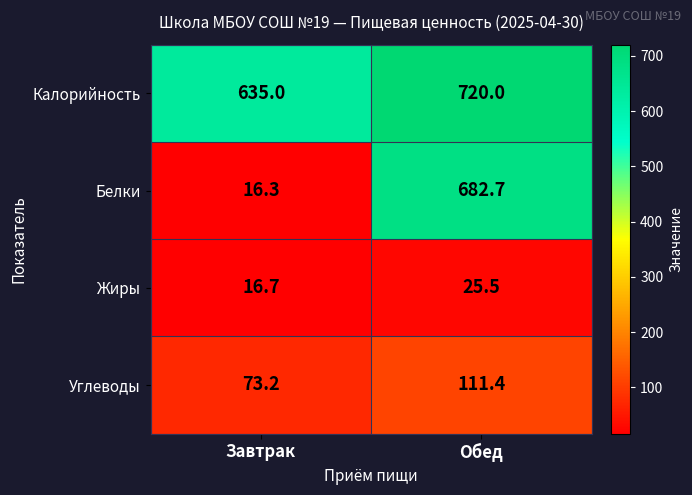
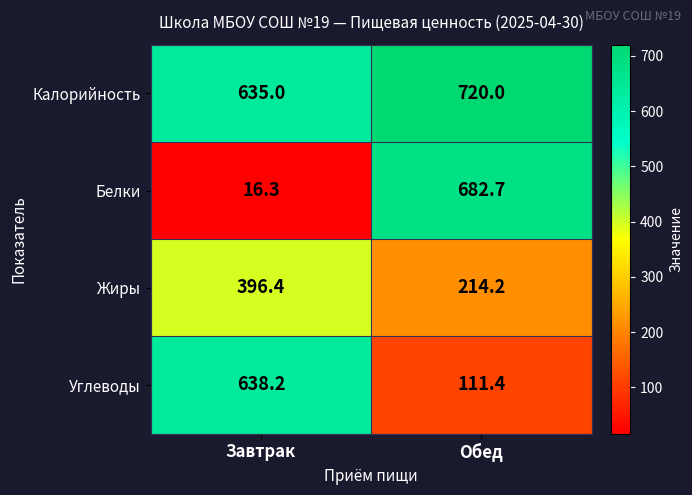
  {
    "Калорийность": {
      "Завтрак": 635.0,
      "Обед": 720.0
    },
    "Белки": {
      "Завтрак": 16.3,
      "Обед": 682.7
    },
    "Жиры": {
-     "Завтрак": 16.7,
-     "Обед": 25.5
+     "Завтрак": 396.4,
+     "Обед": 214.2
    },
    "Углеводы": {
-     "Завтрак": 73.2,
+     "Завтрак": 638.2,
      "Обед": 111.4
    }
  }
